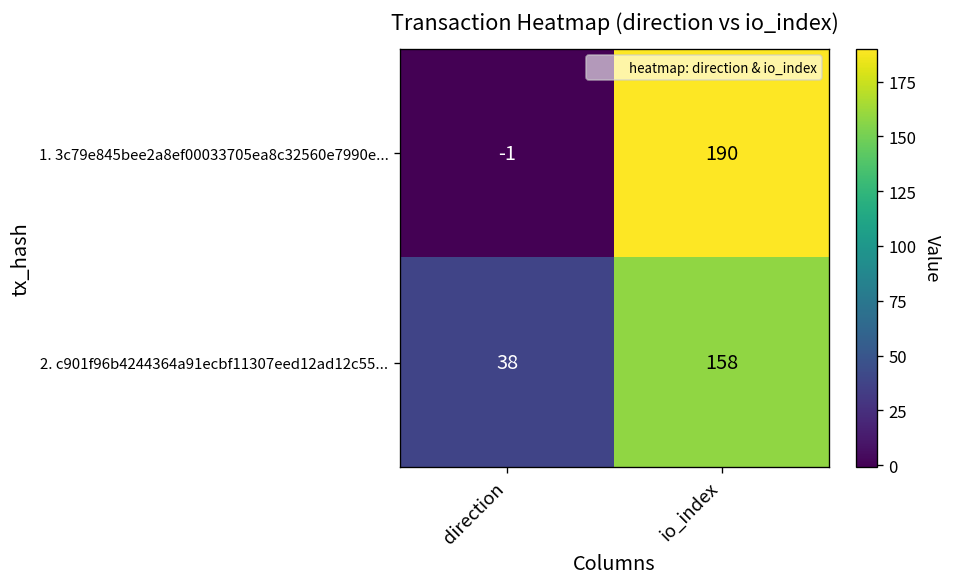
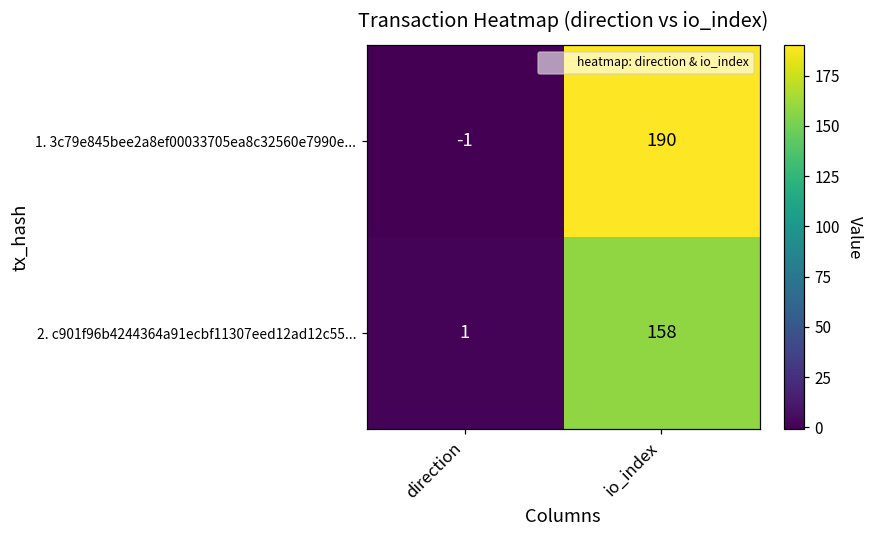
  {
    "1. 3c79e845bee2a8ef00033705ea8c32560e7990e...": {
      "direction": -1,
      "io_index": 190
    },
    "2. c901f96b4244364a91ecbf11307eed12ad12c55...": {
-     "direction": 38,
+     "direction": 1,
      "io_index": 158
    }
  }
